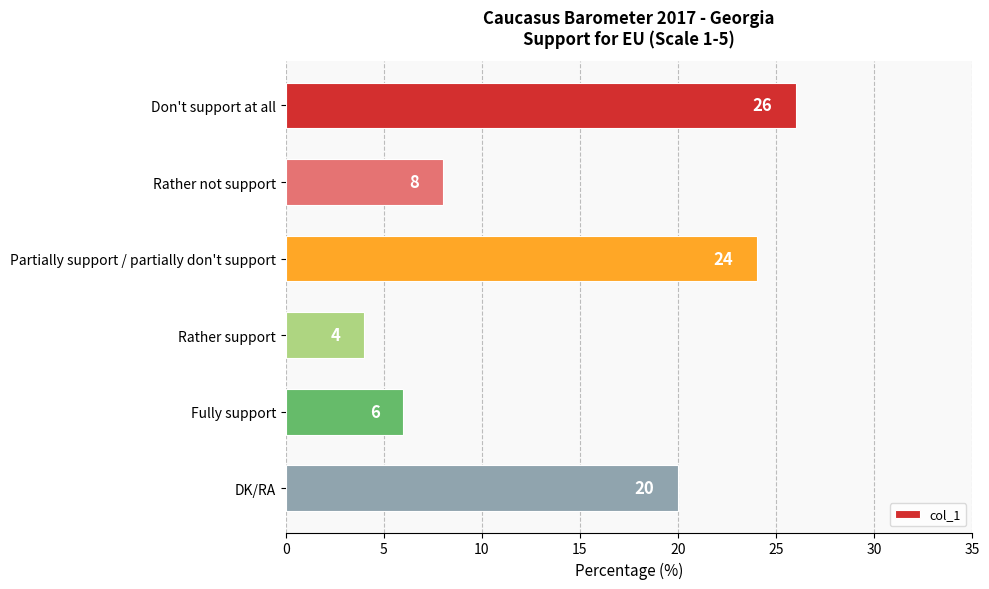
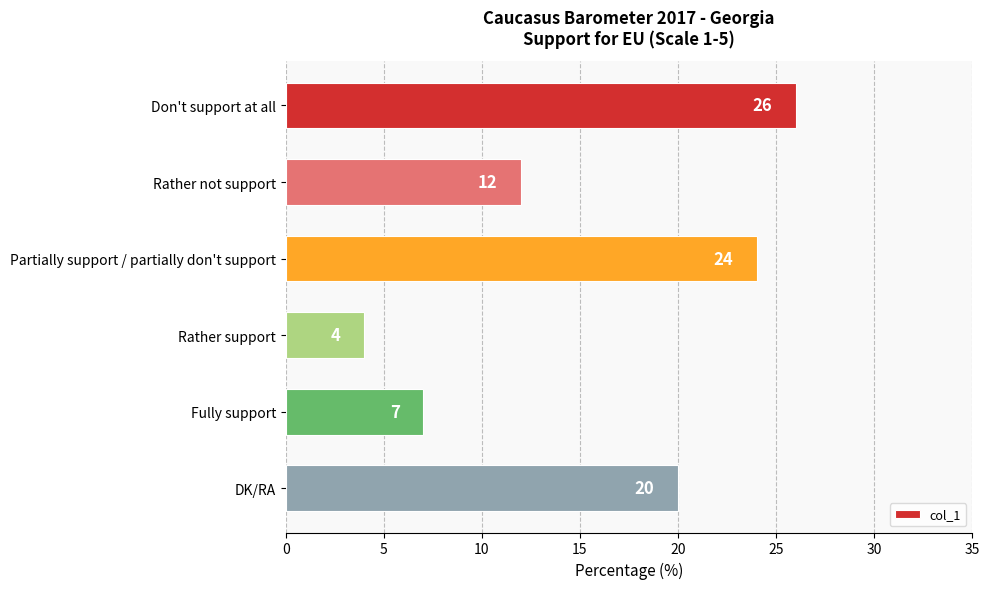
  {
    "Don't support at all": 26,
-   "Rather not support": 8,
+   "Rather not support": 12,
    "Partially support / partially don't support": 24,
    "Rather support": 4,
-   "Fully support": 6,
+   "Fully support": 7,
    "DK/RA": 20
  }
